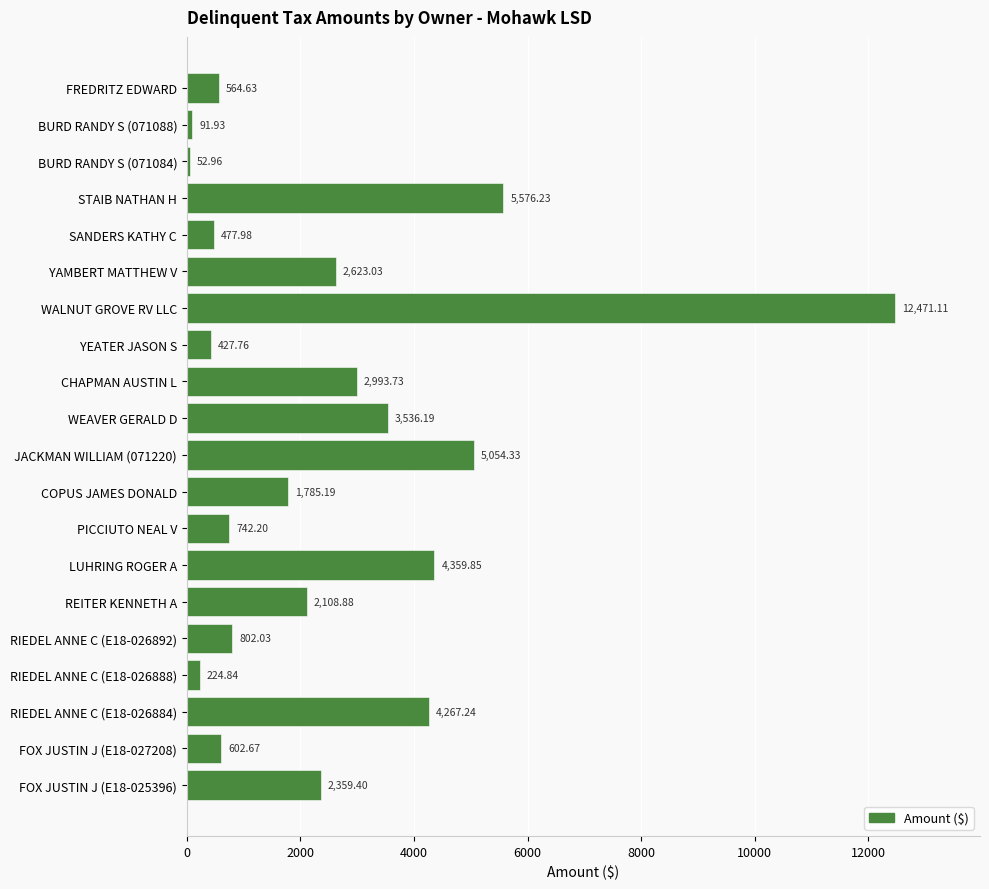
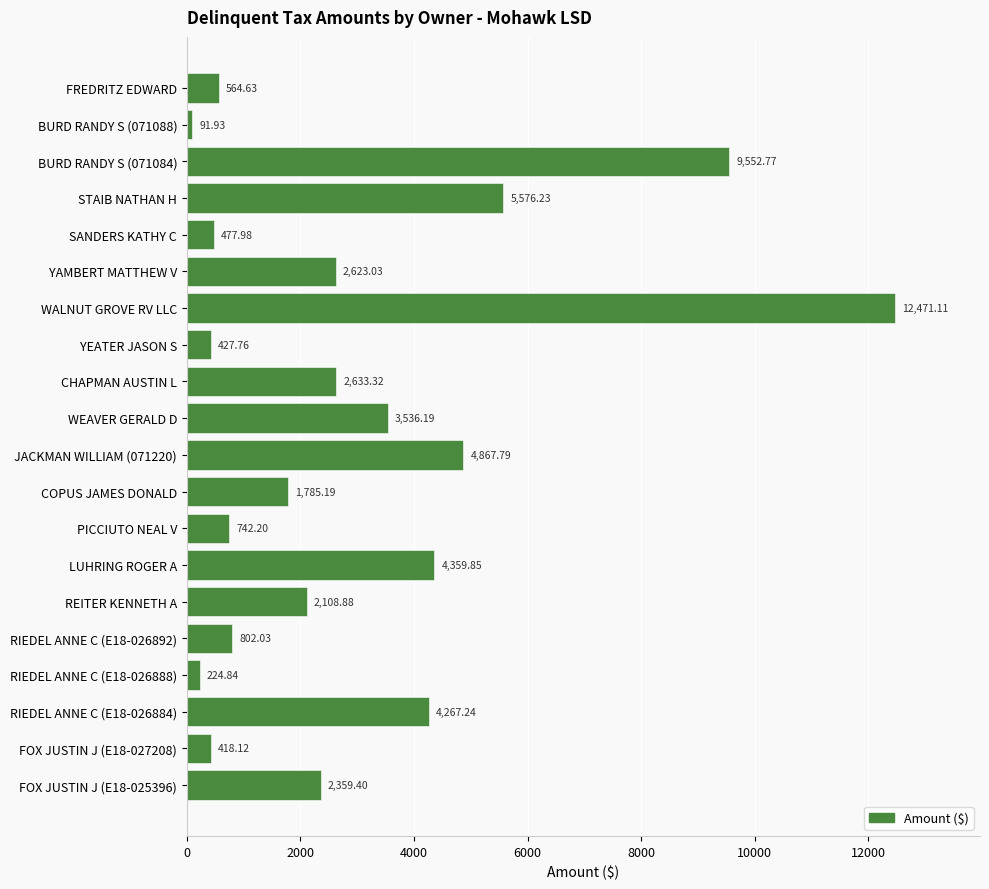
  {
    "FREDRITZ EDWARD": "564.63",
    "BURD RANDY S (071088)": "91.93",
-   "BURD RANDY S (071084)": "52.96",
+   "BURD RANDY S (071084)": "9,552.77",
    "STAIB NATHAN H": "5,576.23",
    "SANDERS KATHY C": "477.98",
    "YAMBERT MATTHEW V": "2,623.03",
    "WALNUT GROVE RV LLC": "12,471.11",
    "YEATER JASON S": "427.76",
-   "CHAPMAN AUSTIN L": "2,993.73",
+   "CHAPMAN AUSTIN L": "2,633.32",
    "WEAVER GERALD D": "3,536.19",
-   "JACKMAN WILLIAM (071220)": "5,054.33",
+   "JACKMAN WILLIAM (071220)": "4,867.79",
    "COPUS JAMES DONALD": "1,785.19",
    "PICCIUTO NEAL V": "742.20",
    "LUHRING ROGER A": "4,359.85",
    "REITER KENNETH A": "2,108.88",
    "RIEDEL ANNE C (E18-026892)": "802.03",
    "RIEDEL ANNE C (E18-026888)": "224.84",
    "RIEDEL ANNE C (E18-026884)": "4,267.24",
-   "FOX JUSTIN J (E18-027208)": "602.67",
+   "FOX JUSTIN J (E18-027208)": "418.12",
    "FOX JUSTIN J (E18-025396)": "2,359.40"
  }
